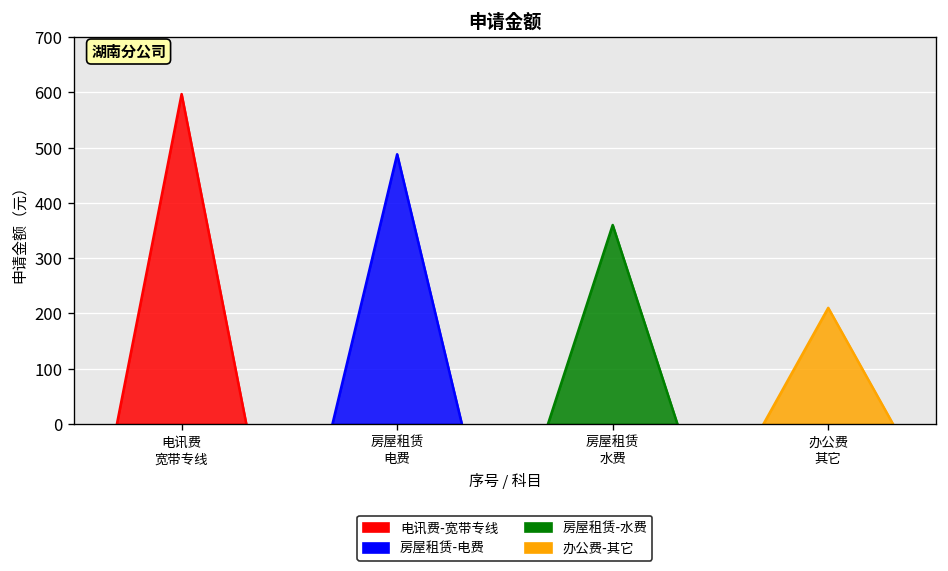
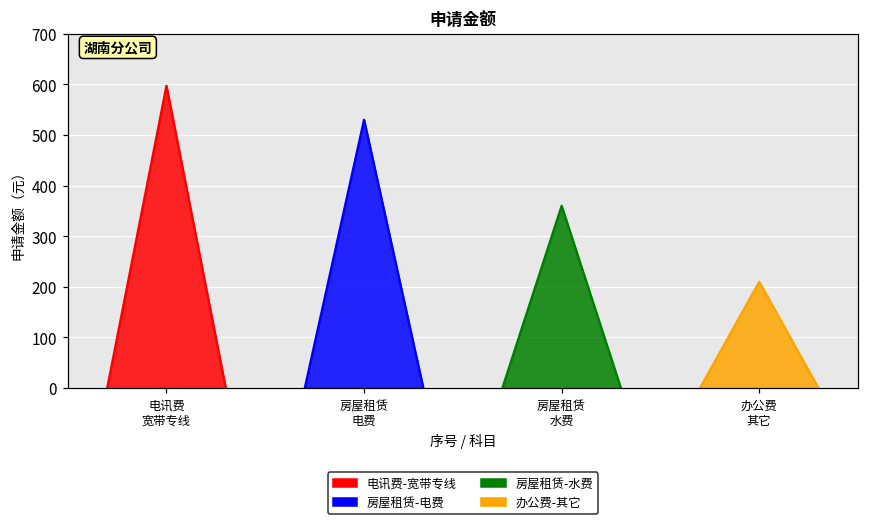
  {
    "电讯费-宽带专线": {
      "电讯费 宽带专线": 600
    },
    "房屋租赁-电费": {
-     "房屋租赁 电费": 490
+     "房屋租赁 电费": 530
    },
    "房屋租赁-水费": {
      "房屋租赁 水费": 360
    },
    "办公费-其它": {
      "办公费 其它": 210
    }
  }
